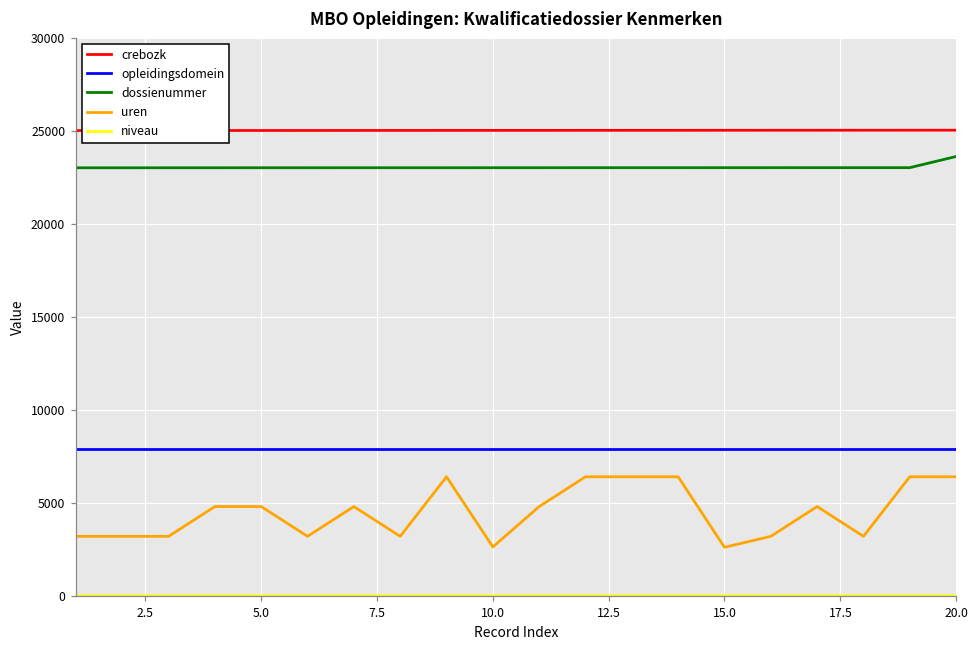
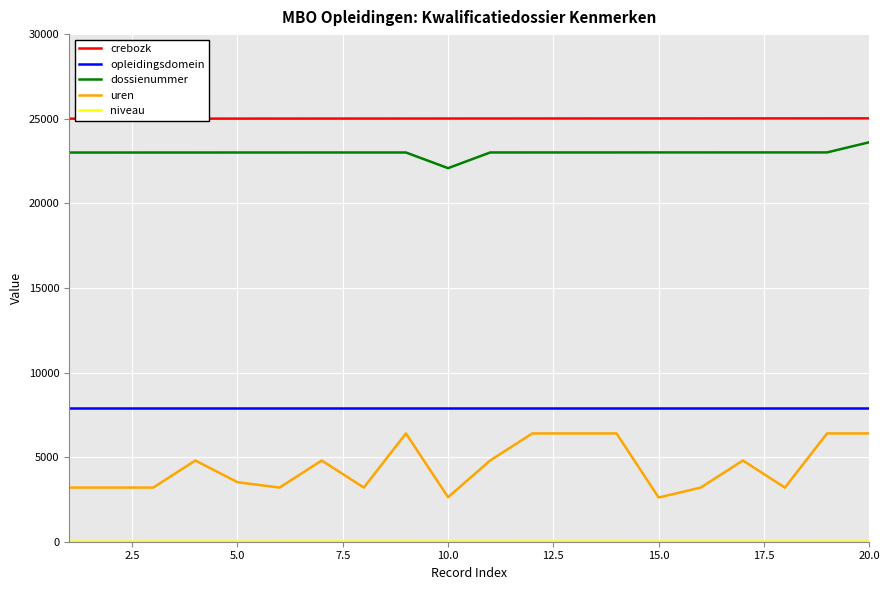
  {
    "crebozk": {
      "5.0": 25000,
      "10.0": 25000,
      "15.0": 25000,
      "20.0": 25000
    },
    "opleidingsdomein": {
      "5.0": 7900,
      "10.0": 7900,
      "15.0": 7900,
      "20.0": 7900
    },
    "dossienummer": {
      "5.0": 23000,
-     "10.0": 23000,
+     "10.0": 22100,
      "15.0": 23000,
      "20.0": 23600
    },
    "uren": {
-     "5.0": 4800,
+     "5.0": 3500,
      "10.0": 2600,
      "15.0": 2600,
      "20.0": 6400
    },
    "niveau": {
      "5.0": 0,
      "10.0": 0,
      "15.0": 0,
      "20.0": 0
    }
  }
